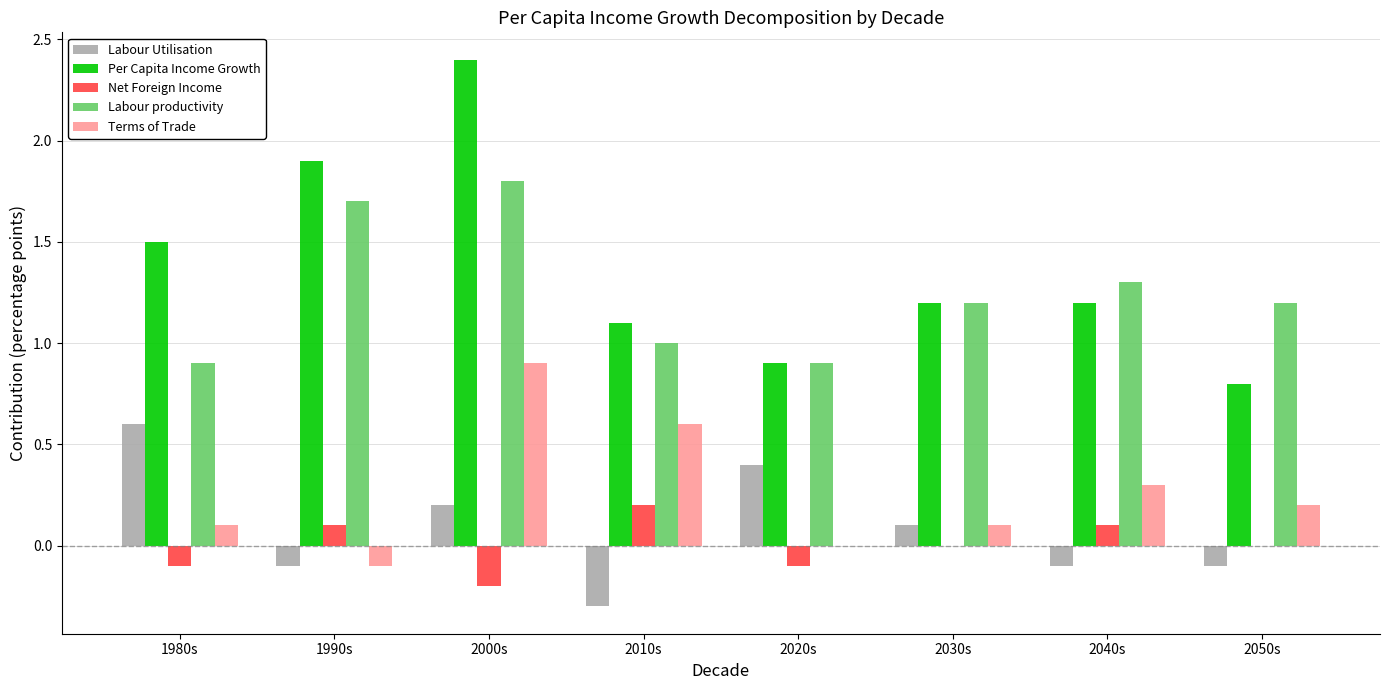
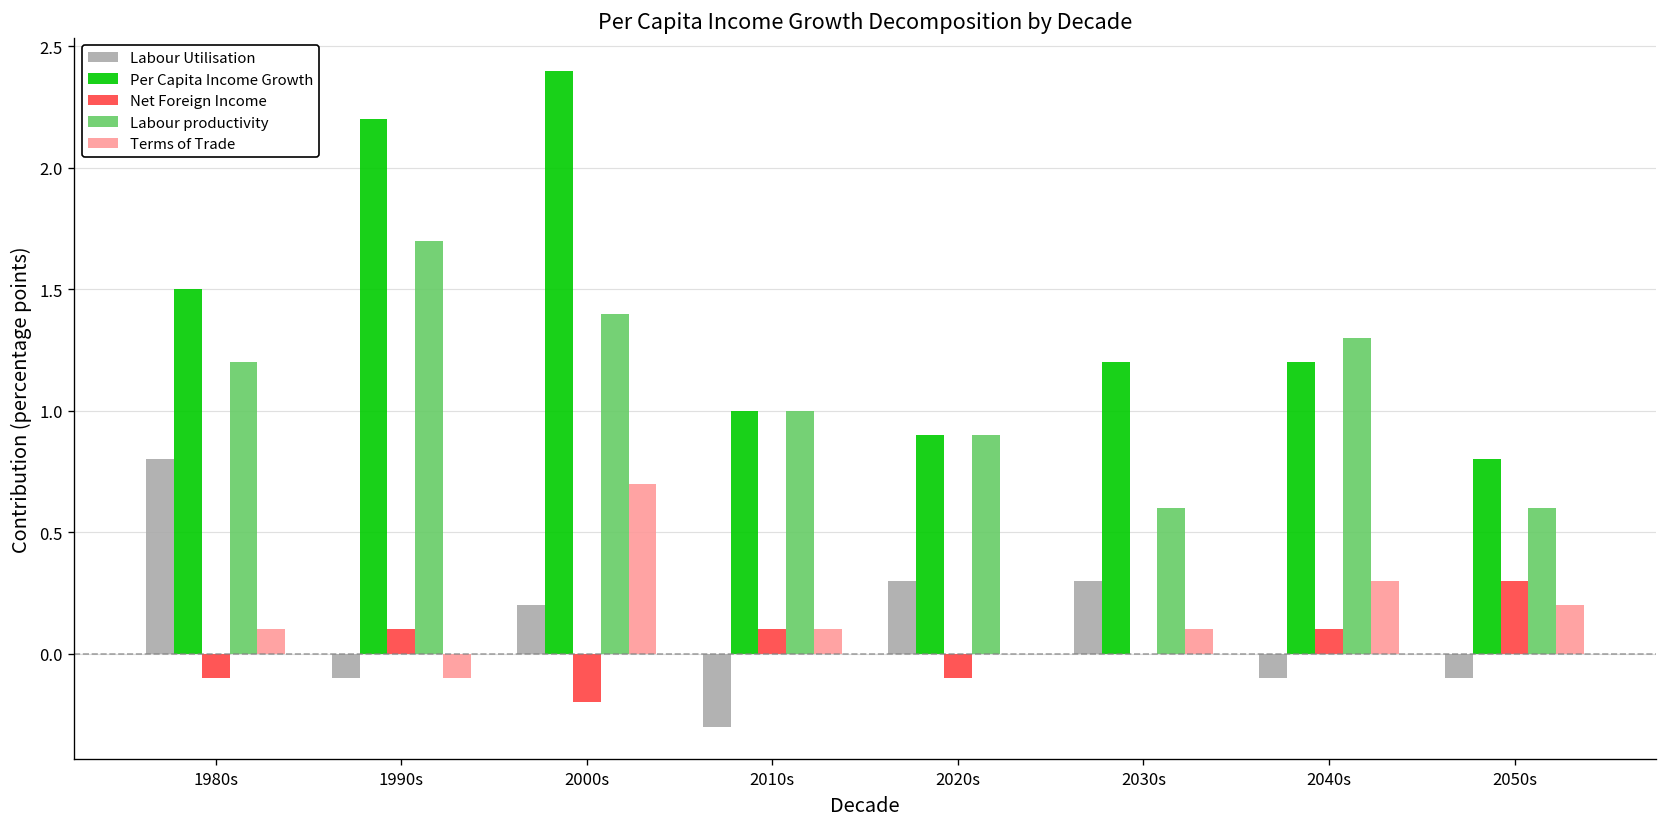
  {
    "Labour Utilisation": {
-     "1980s": 0.6,
+     "1980s": 0.8,
      "1990s": -0.1,
      "2000s": 0.2,
      "2010s": -0.3,
-     "2020s": 0.4,
-     "2030s": 0.1,
+     "2020s": 0.3,
+     "2030s": 0.3,
      "2040s": -0.1,
      "2050s": -0.1
    },
    "Per Capita Income Growth": {
      "1980s": 1.5,
-     "1990s": 1.9,
+     "1990s": 2.2,
      "2000s": 2.4,
-     "2010s": 1.1,
+     "2010s": 1.0,
      "2020s": 0.9,
      "2030s": 1.2,
      "2040s": 1.2,
      "2050s": 0.8
    },
    "Net Foreign Income": {
      "1980s": -0.1,
      "1990s": 0.1,
      "2000s": -0.2,
-     "2010s": 0.2,
+     "2010s": 0.1,
      "2020s": -0.1,
      "2030s": 0.0,
      "2040s": 0.1,
-     "2050s": 0.0
+     "2050s": 0.3
    },
    "Labour productivity": {
-     "1980s": 0.9,
+     "1980s": 1.2,
      "1990s": 1.7,
-     "2000s": 1.8,
+     "2000s": 1.4,
      "2010s": 1.0,
      "2020s": 0.9,
-     "2030s": 1.2,
+     "2030s": 0.6,
      "2040s": 1.3,
-     "2050s": 1.2
+     "2050s": 0.6
    },
    "Terms of Trade": {
      "1980s": 0.1,
      "1990s": -0.1,
-     "2000s": 0.9,
-     "2010s": 0.6,
+     "2000s": 0.7,
+     "2010s": 0.1,
      "2020s": 0.0,
      "2030s": 0.1,
      "2040s": 0.3,
      "2050s": 0.2
    }
  }
